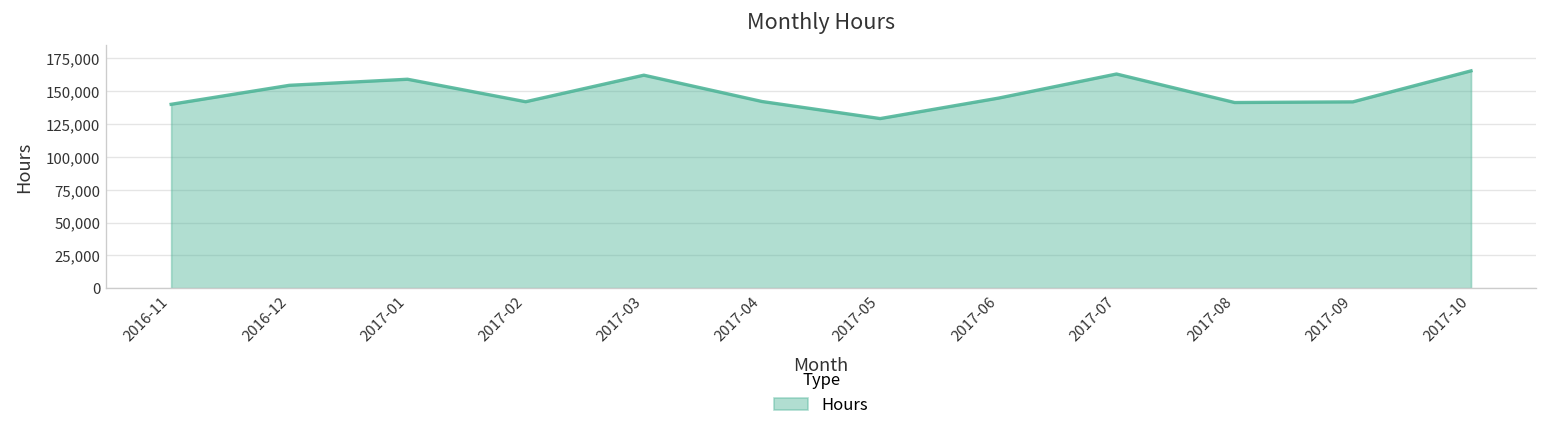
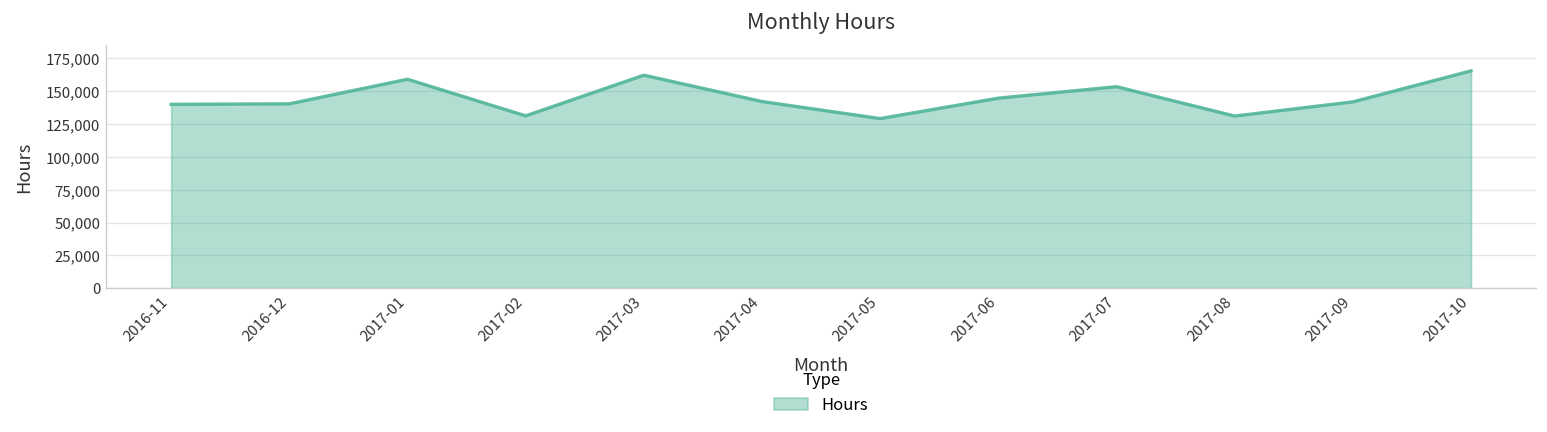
  {
    "2016-11": "140,000",
-   "2016-12": "154,000",
+   "2016-12": "140,000",
    "2017-01": "159,000",
-   "2017-02": "142,000",
+   "2017-02": "131,000",
    "2017-03": "162,000",
    "2017-04": "142,000",
    "2017-05": "129,000",
    "2017-06": "145,000",
-   "2017-07": "163,000",
-   "2017-08": "141,000",
+   "2017-07": "153,000",
+   "2017-08": "131,000",
    "2017-09": "142,000",
    "2017-10": "165,000"
  }
